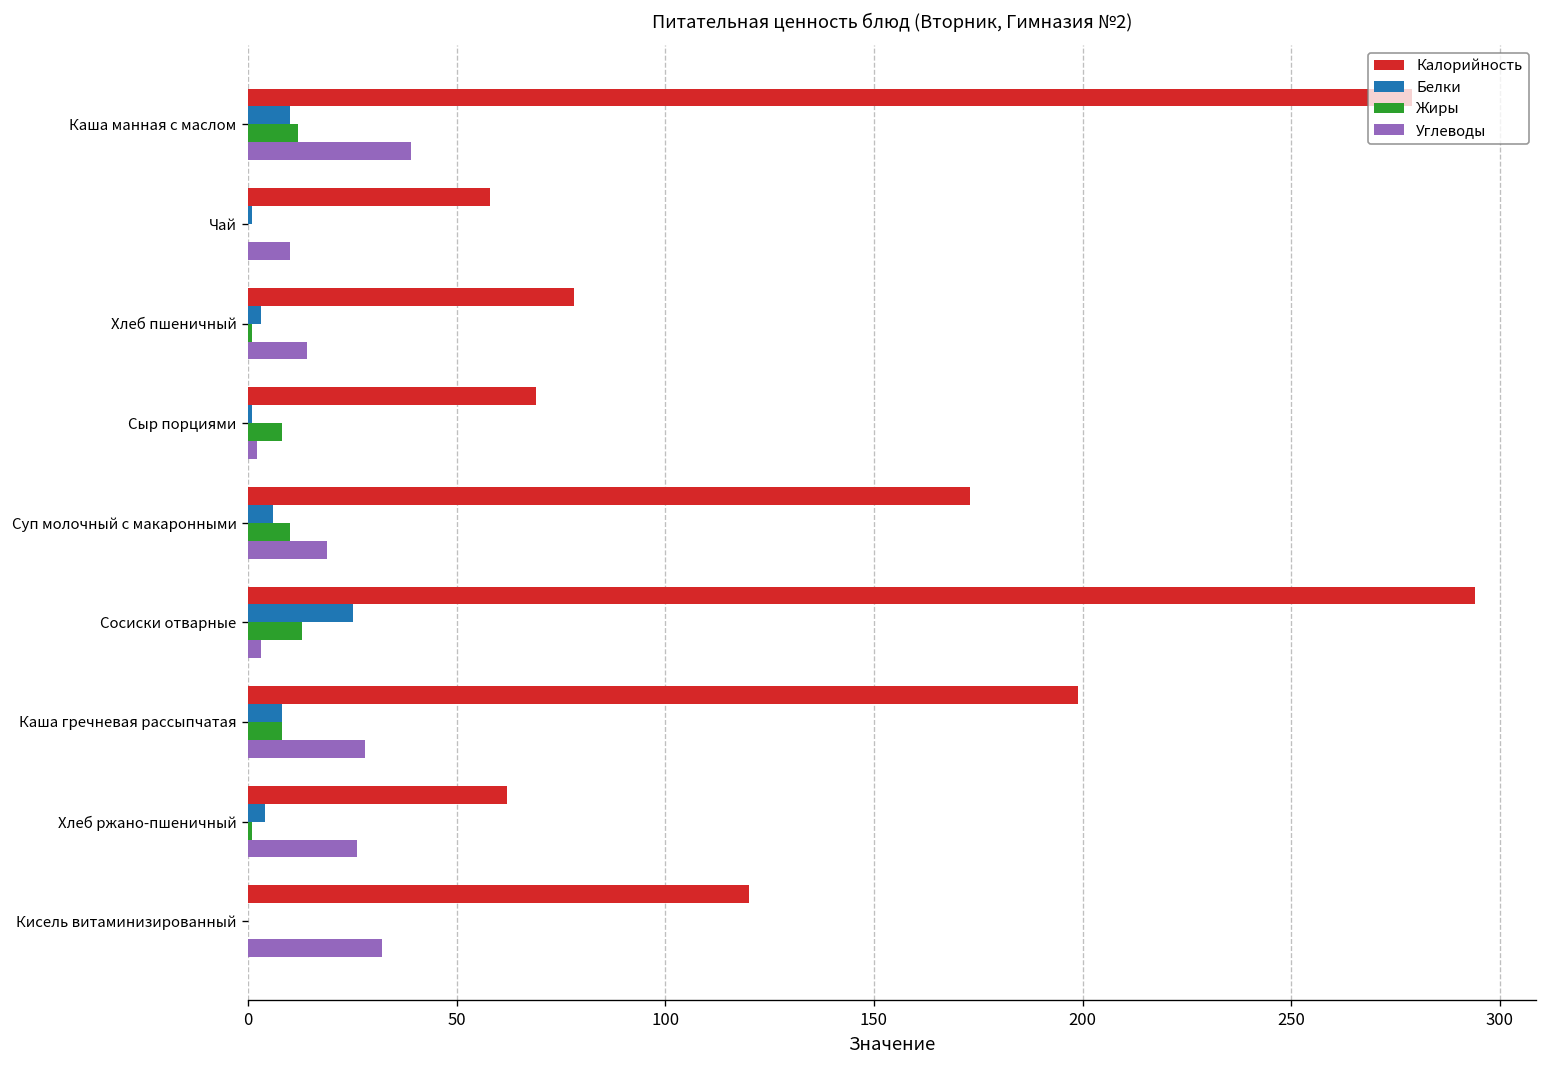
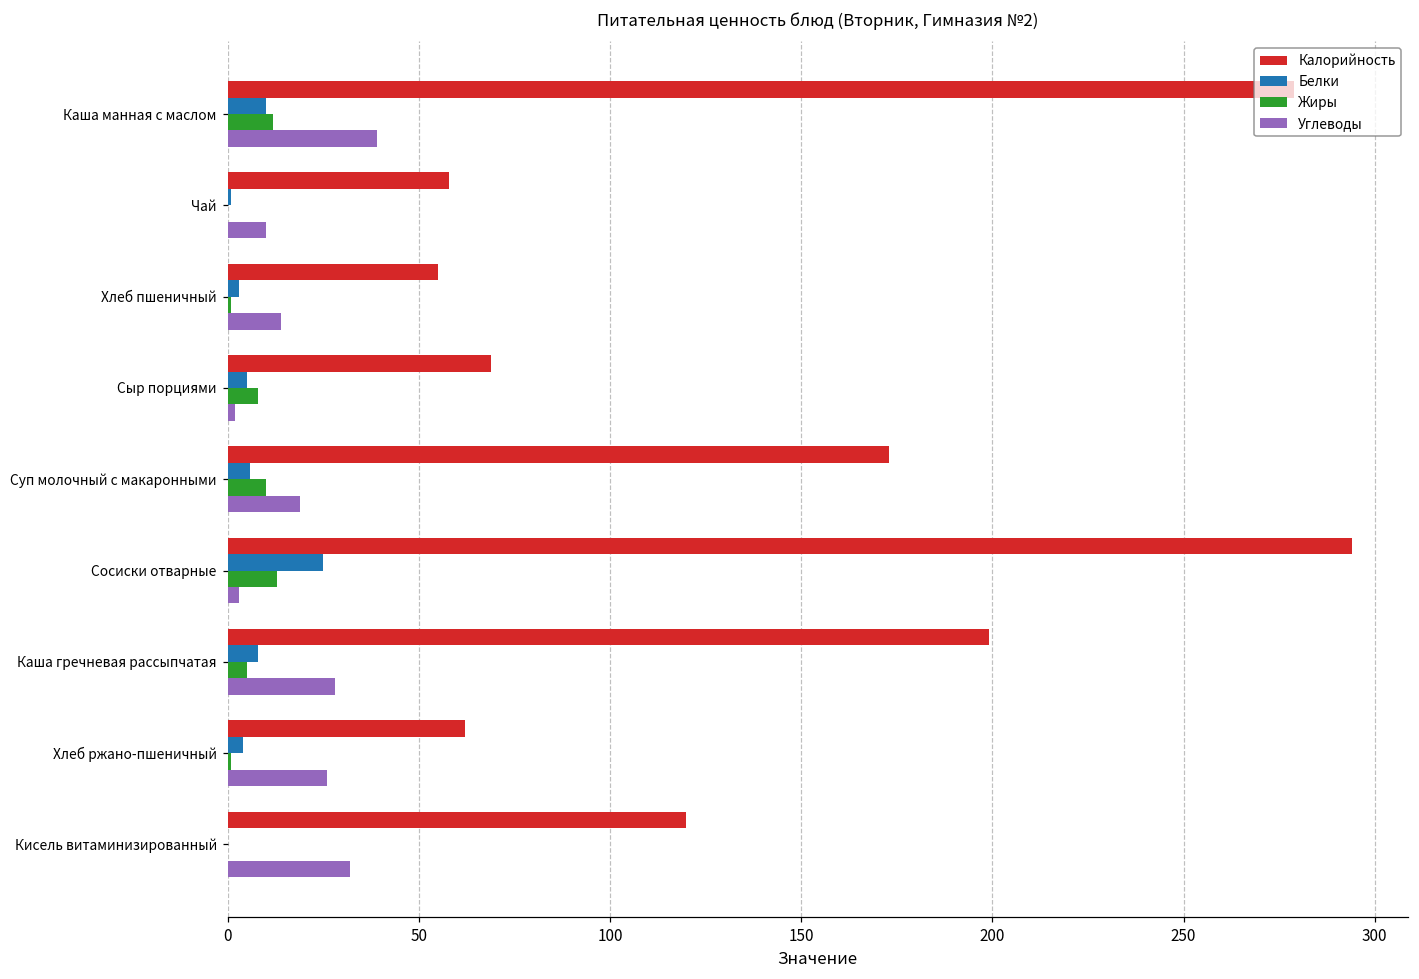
  {
    "Калорийность": {
      "Чай": 58,
-     "Хлеб пшеничный": 78,
+     "Хлеб пшеничный": 55,
      "Сыр порциями": 69,
      "Суп молочный с макаронными": 173,
      "Сосиски отварные": 294,
      "Каша гречневая рассыпчатая": 199,
      "Хлеб ржано-пшеничный": 62,
      "Кисель витаминизированный": 120
    },
    "Белки": {
      "Каша манная с маслом": 10,
      "Чай": 1,
      "Хлеб пшеничный": 3,
-     "Сыр порциями": 1,
+     "Сыр порциями": 5,
      "Суп молочный с макаронными": 6,
      "Сосиски отварные": 25,
      "Каша гречневая рассыпчатая": 8,
      "Хлеб ржано-пшеничный": 4,
      "Кисель витаминизированный": 0
    },
    "Жиры": {
      "Каша манная с маслом": 12,
      "Чай": 0,
      "Хлеб пшеничный": 1,
      "Сыр порциями": 8,
      "Суп молочный с макаронными": 10,
      "Сосиски отварные": 13,
-     "Каша гречневая рассыпчатая": 8,
+     "Каша гречневая рассыпчатая": 5,
      "Хлеб ржано-пшеничный": 1,
      "Кисель витаминизированный": 0
    },
    "Углеводы": {
      "Каша манная с маслом": 39,
      "Чай": 10,
      "Хлеб пшеничный": 14,
      "Сыр порциями": 2,
      "Суп молочный с макаронными": 19,
      "Сосиски отварные": 3,
      "Каша гречневая рассыпчатая": 28,
      "Хлеб ржано-пшеничный": 26,
      "Кисель витаминизированный": 32
    }
  }
